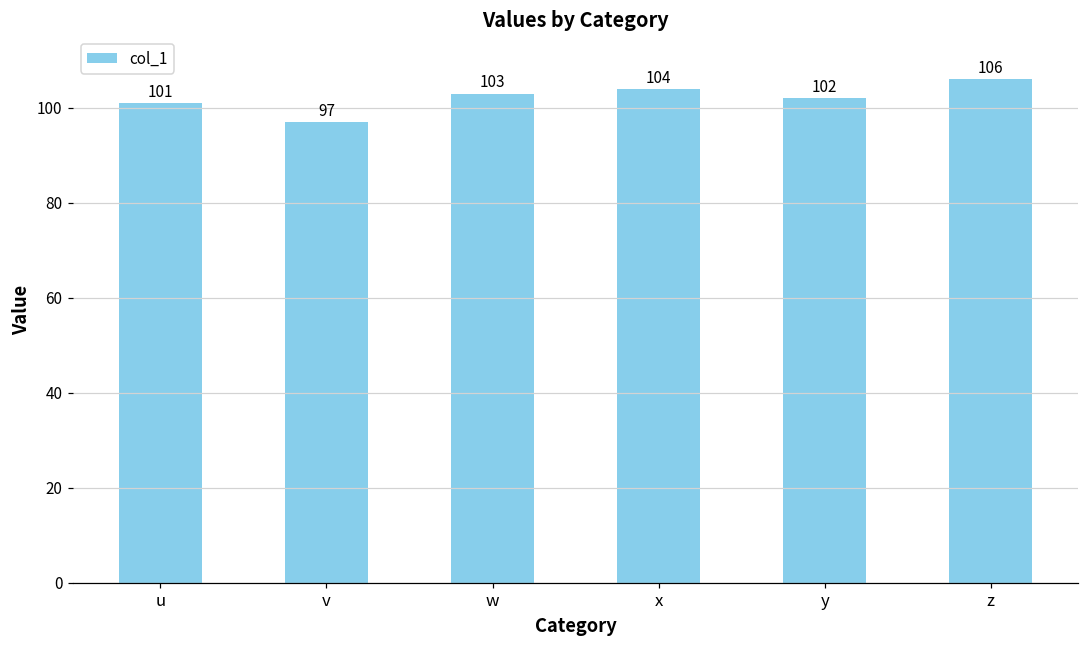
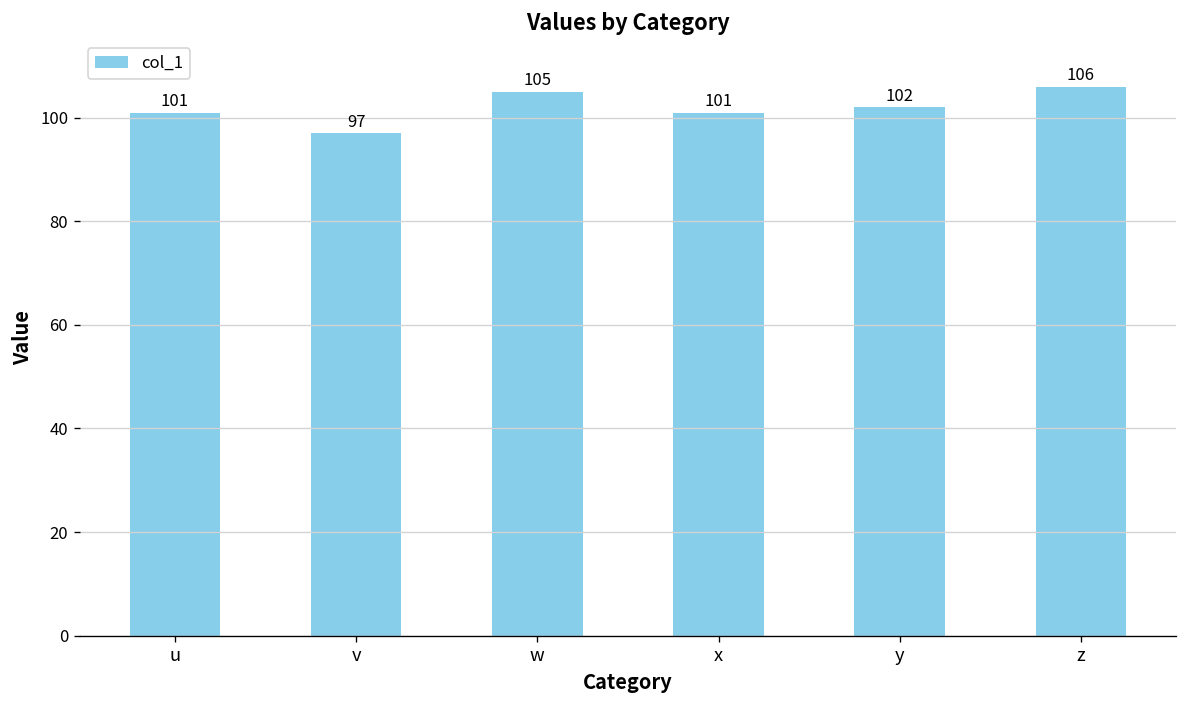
  {
    "u": 101,
    "v": 97,
-   "w": 103,
-   "x": 104,
+   "w": 105,
+   "x": 101,
    "y": 102,
    "z": 106
  }
